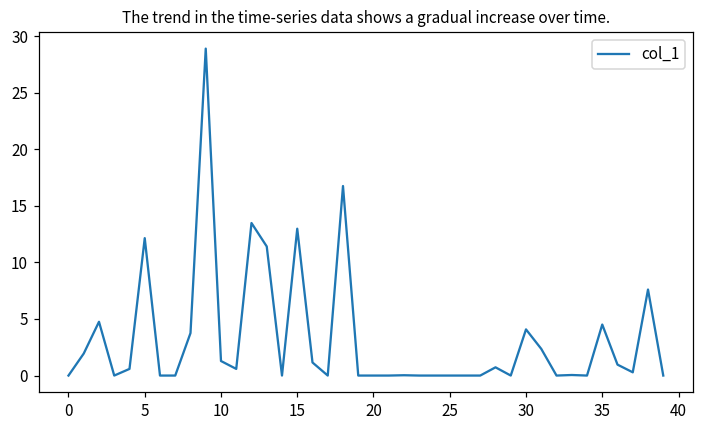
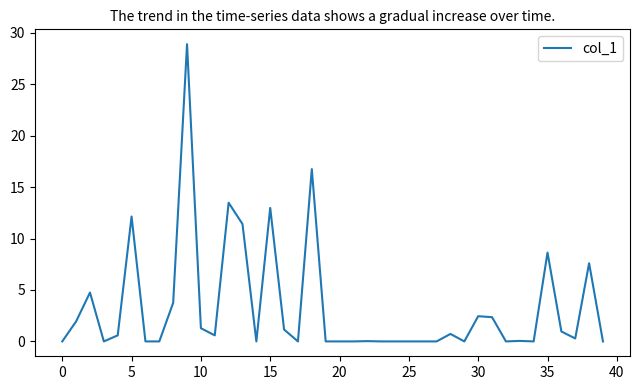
  {
    "0": 0.0,
    "5": 12.1,
    "10": 1.3,
    "15": 13.0,
    "20": 0.0,
    "25": 0.0,
-   "30": 4.1,
-   "35": 4.5
+   "30": 2.5,
+   "35": 8.6
  }
